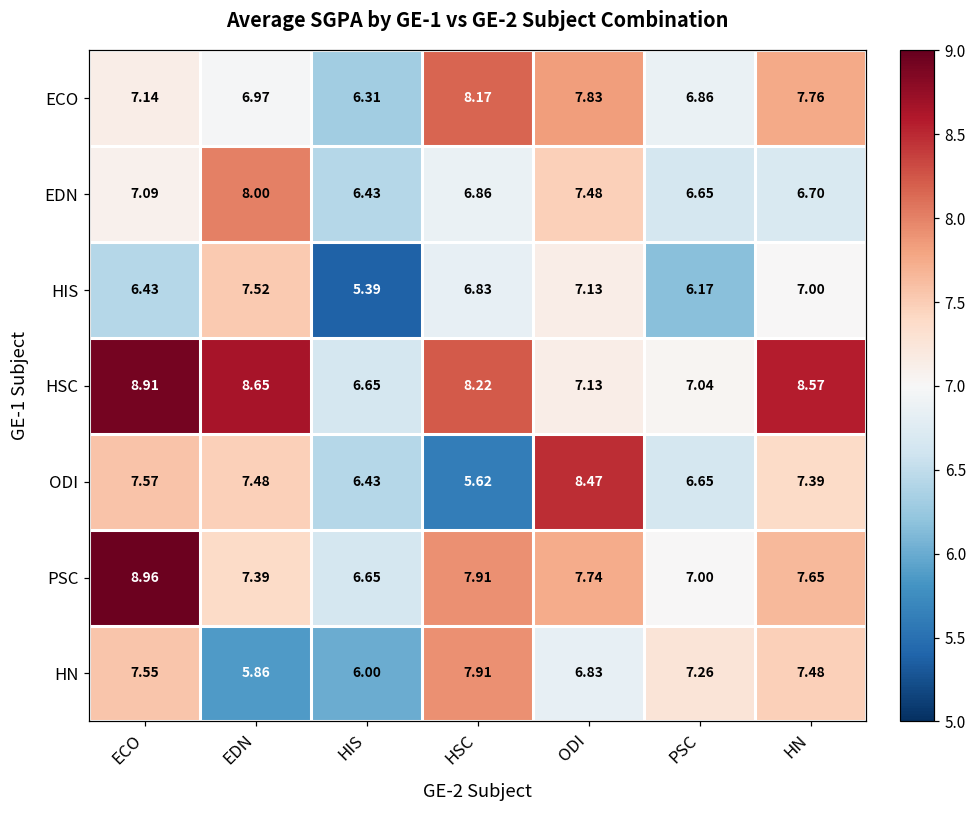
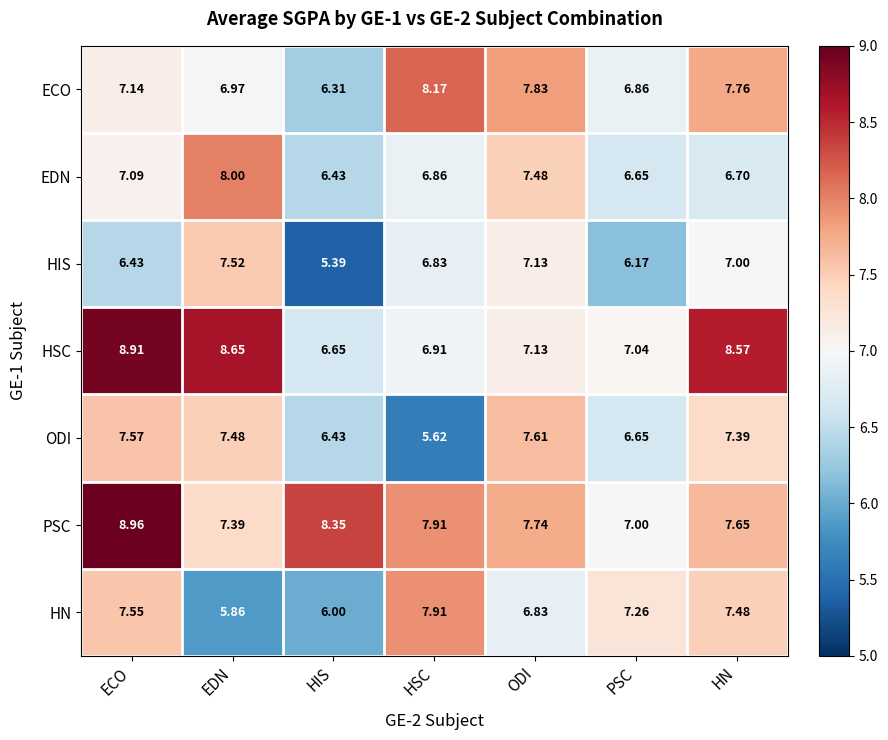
  {
    "ECO": {
      "ECO": 7.14,
      "EDN": 6.97,
      "HIS": 6.31,
      "HSC": 8.17,
      "ODI": 7.83,
      "PSC": 6.86,
      "HN": 7.76
    },
    "EDN": {
      "ECO": 7.09,
      "EDN": 8.00,
      "HIS": 6.43,
      "HSC": 6.86,
      "ODI": 7.48,
      "PSC": 6.65,
      "HN": 6.70
    },
    "HIS": {
      "ECO": 6.43,
      "EDN": 7.52,
      "HIS": 5.39,
      "HSC": 6.83,
      "ODI": 7.13,
      "PSC": 6.17,
      "HN": 7.00
    },
    "HSC": {
      "ECO": 8.91,
      "EDN": 8.65,
      "HIS": 6.65,
-     "HSC": 8.22,
+     "HSC": 6.91,
      "ODI": 7.13,
      "PSC": 7.04,
      "HN": 8.57
    },
    "ODI": {
      "ECO": 7.57,
      "EDN": 7.48,
      "HIS": 6.43,
      "HSC": 5.62,
-     "ODI": 8.47,
+     "ODI": 7.61,
      "PSC": 6.65,
      "HN": 7.39
    },
    "PSC": {
      "ECO": 8.96,
      "EDN": 7.39,
-     "HIS": 6.65,
+     "HIS": 8.35,
      "HSC": 7.91,
      "ODI": 7.74,
      "PSC": 7.00,
      "HN": 7.65
    },
    "HN": {
      "ECO": 7.55,
      "EDN": 5.86,
      "HIS": 6.00,
      "HSC": 7.91,
      "ODI": 6.83,
      "PSC": 7.26,
      "HN": 7.48
    }
  }
